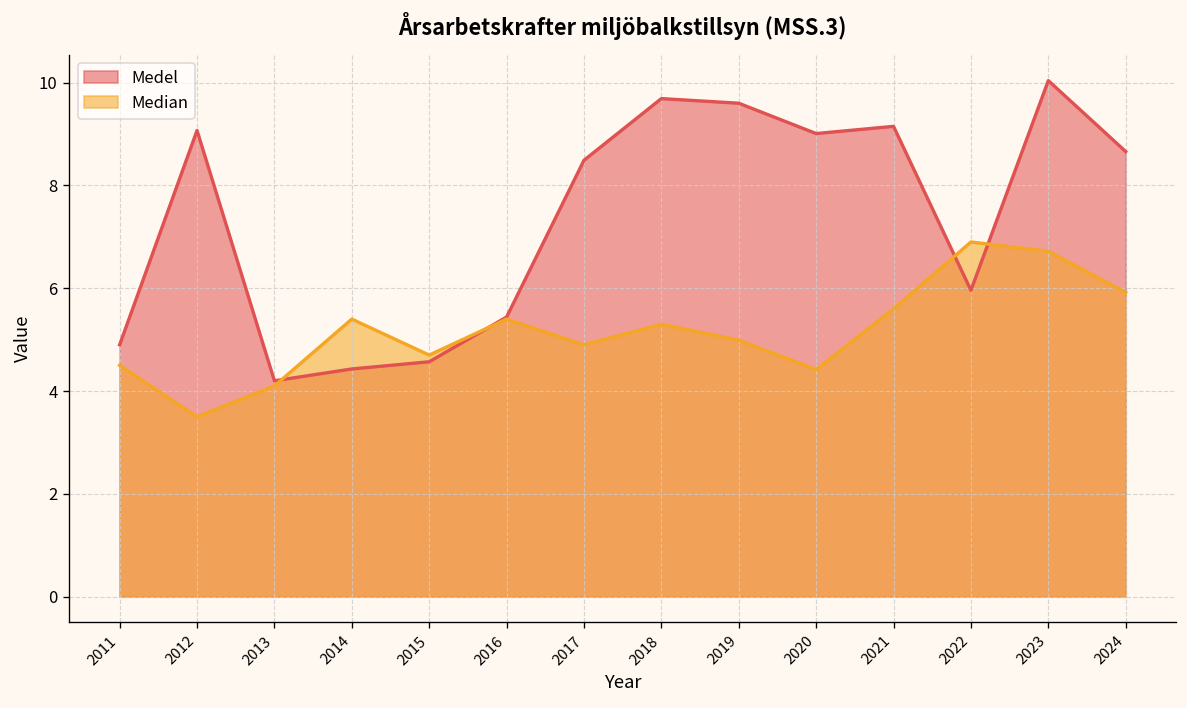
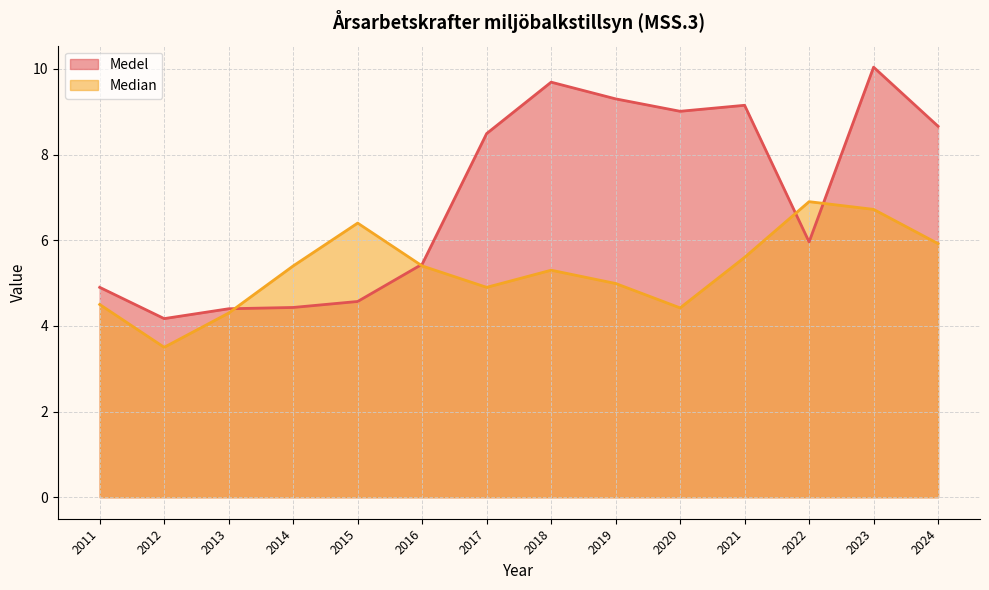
  {
    "Medel": {
      "2011": 4.9,
-     "2012": 9.1,
-     "2013": 4.2,
+     "2012": 4.2,
+     "2013": 4.4,
      "2014": 4.4,
      "2015": 4.6,
      "2017": 8.5,
      "2018": 9.7,
-     "2019": 9.6,
+     "2019": 9.3,
      "2020": 9.0,
      "2021": 9.2,
      "2022": 6.0,
      "2023": 10.0,
      "2024": 8.7
    },
    "Median": {
      "2011": 4.5,
      "2012": 3.5,
-     "2013": 4.1,
+     "2013": 4.3,
      "2014": 5.4,
-     "2015": 4.7,
+     "2015": 6.4,
      "2017": 4.9,
      "2018": 5.3,
      "2019": 5.0,
      "2020": 4.4,
      "2021": 5.6,
      "2022": 6.9,
      "2023": 6.7,
      "2024": 5.9
    }
  }
